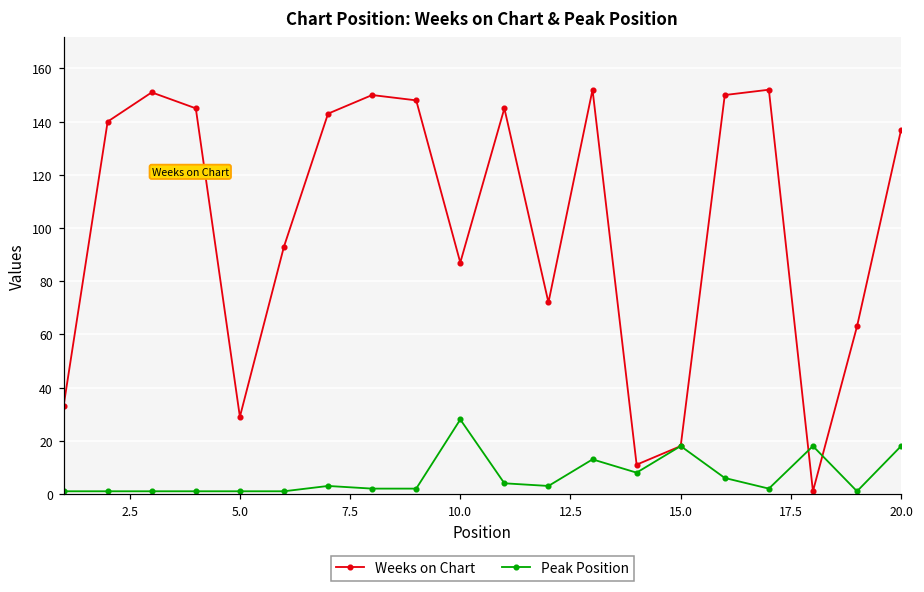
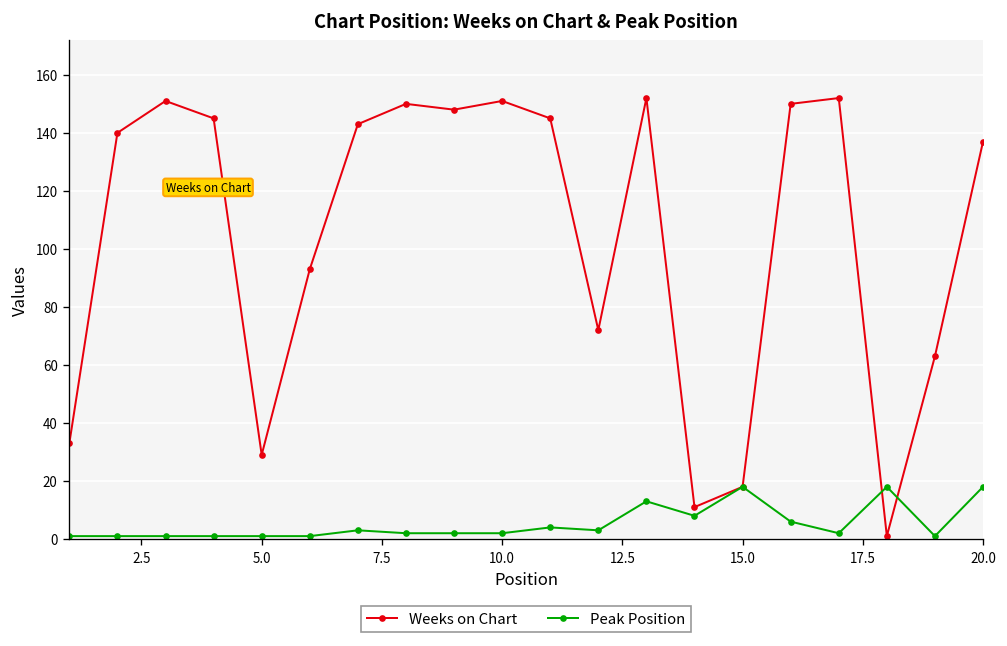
  {
    "Weeks on Chart": {
      "5.0": 29,
-     "10.0": 87,
+     "10.0": 151,
      "20.0": 137
    },
    "Peak Position": {
      "5.0": 1,
-     "10.0": 28,
+     "10.0": 2,
      "20.0": 18
    }
  }
